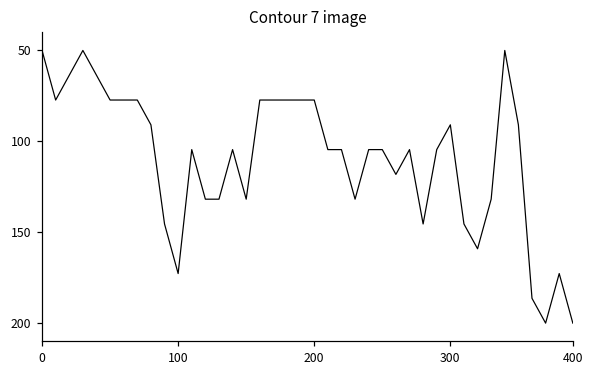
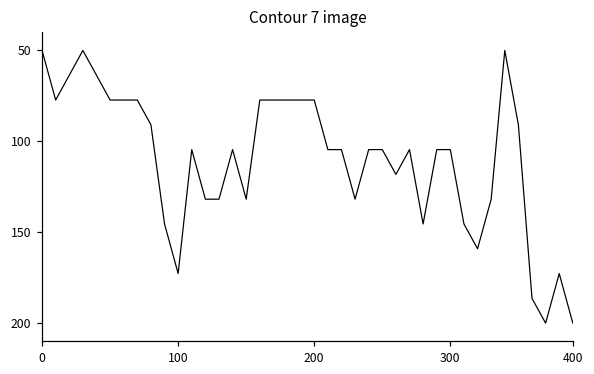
  {
    "0": 50,
    "100": 173,
    "200": 77,
-   "300": 91,
+   "300": 105,
    "400": 200
  }
